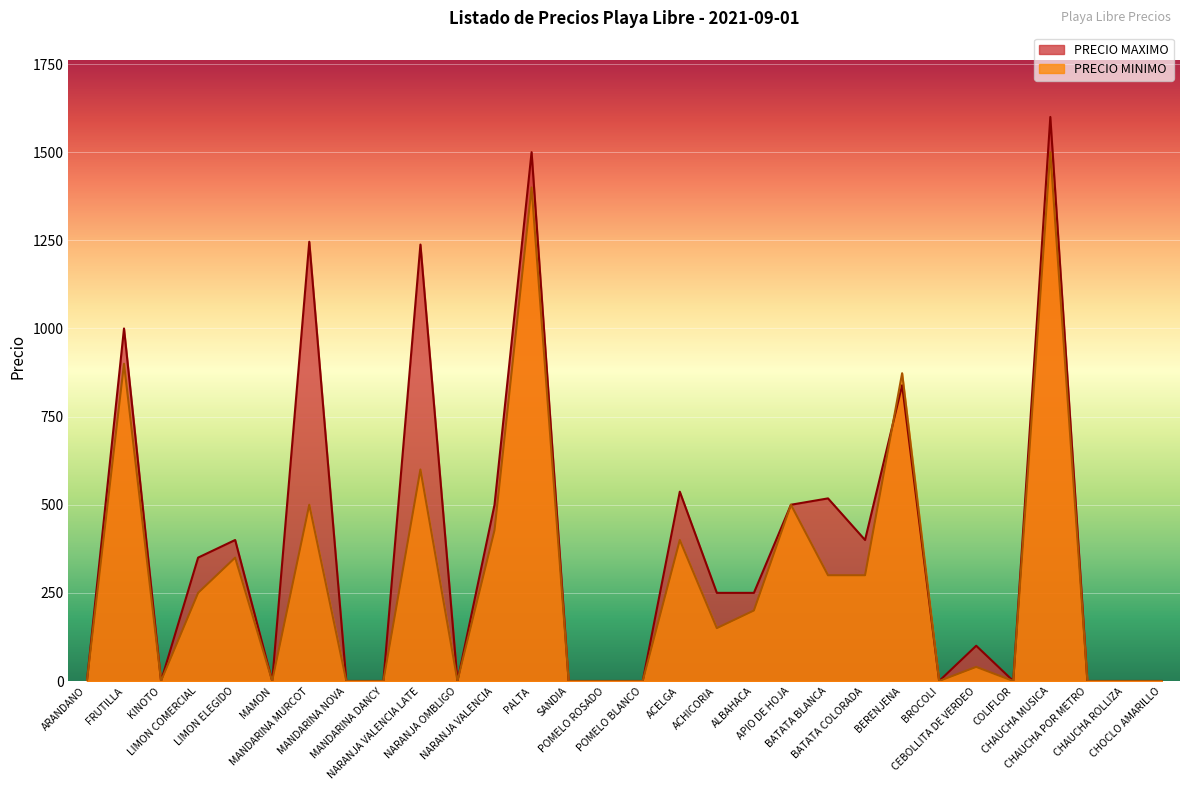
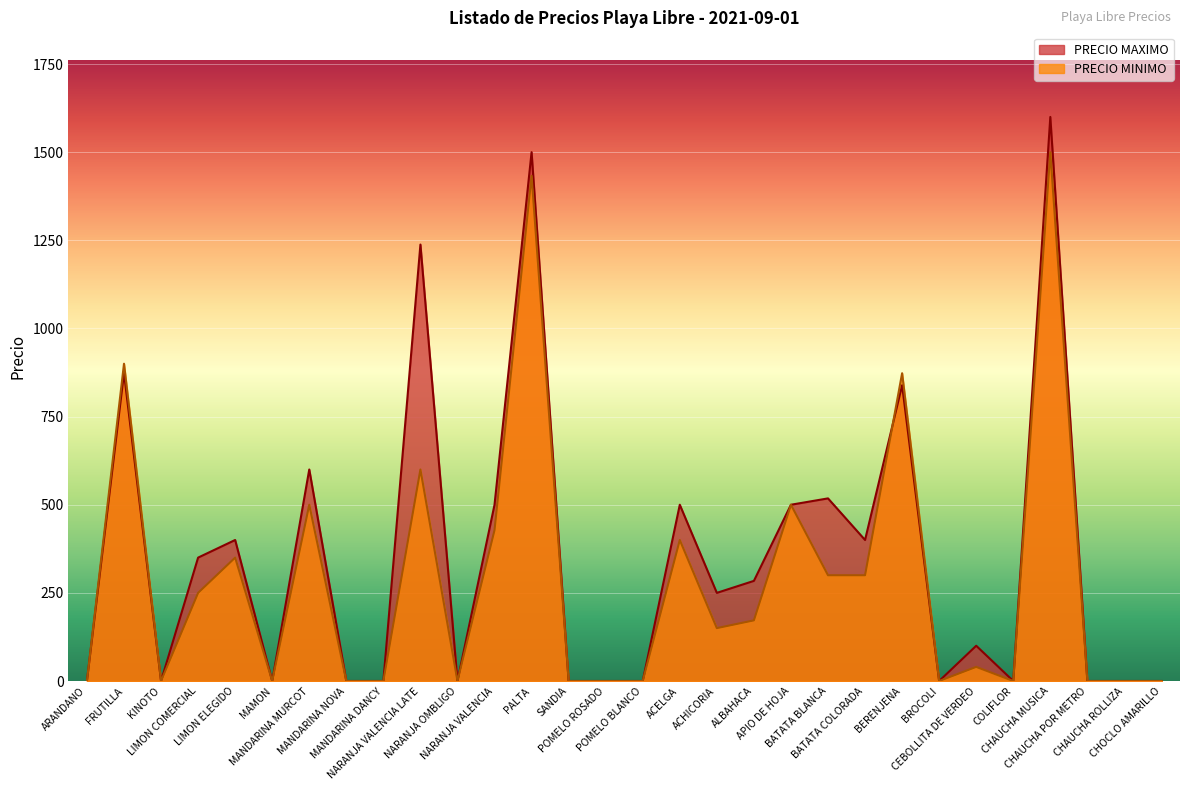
  {
    "PRECIO MAXIMO": {
-     "FRUTILLA": 1000,
+     "FRUTILLA": 870,
      "LIMON COMERCIAL": 350,
      "LIMON ELEGIDO": 400,
-     "MANDARINA MURCOT": 1250,
+     "MANDARINA MURCOT": 600,
      "NARANJA VALENCIA LATE": 1240,
      "NARANJA VALENCIA": 500,
      "PALTA": 1500,
-     "ACELGA": 540,
+     "ACELGA": 500,
      "ACHICORIA": 250,
-     "ALBAHACA": 250,
+     "ALBAHACA": 280,
      "BATATA BLANCA": 520,
      "BATATA COLORADA": 400,
      "BERENJENA": 840,
      "CEBOLLITA DE VERDEO": 100,
      "CHAUCHA MUSICA": 1600
    },
    "PRECIO MINIMO": {
      "FRUTILLA": 900,
      "LIMON COMERCIAL": 250,
      "LIMON ELEGIDO": 350,
      "MANDARINA MURCOT": 500,
      "NARANJA VALENCIA LATE": 600,
      "NARANJA VALENCIA": 430,
-     "PALTA": 1400,
+     "PALTA": 1430,
      "ACELGA": 400,
      "ACHICORIA": 150,
-     "ALBAHACA": 200,
+     "ALBAHACA": 170,
      "BATATA BLANCA": 300,
      "BATATA COLORADA": 300,
      "BERENJENA": 870,
      "CEBOLLITA DE VERDEO": 40,
      "CHAUCHA MUSICA": 1500
    }
  }
